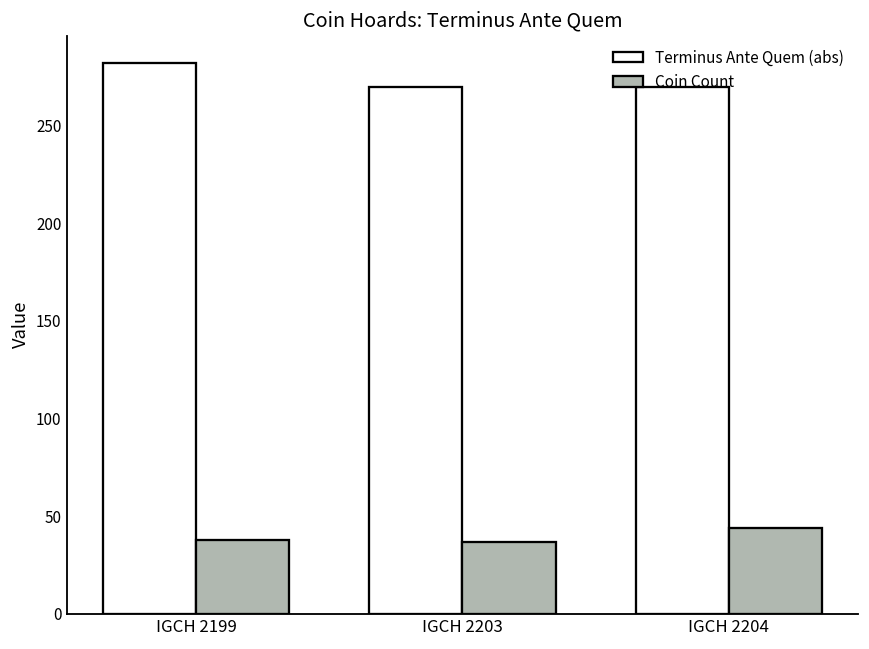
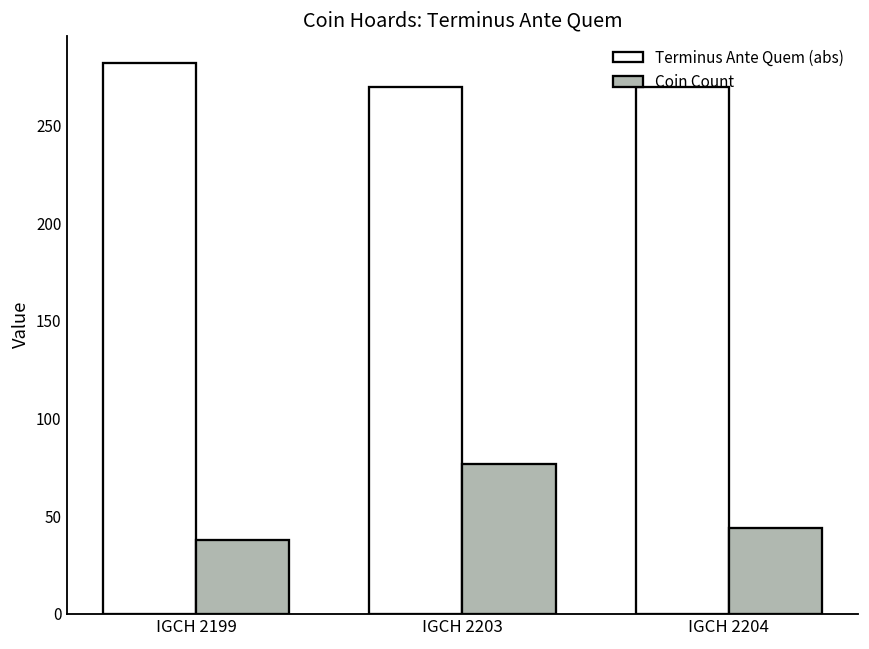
  {
    "Terminus Ante Quem (abs)": {
      "IGCH 2199": 282,
      "IGCH 2203": 270,
      "IGCH 2204": 270
    },
    "Coin Count": {
      "IGCH 2199": 38,
-     "IGCH 2203": 37,
+     "IGCH 2203": 77,
      "IGCH 2204": 44
    }
  }
